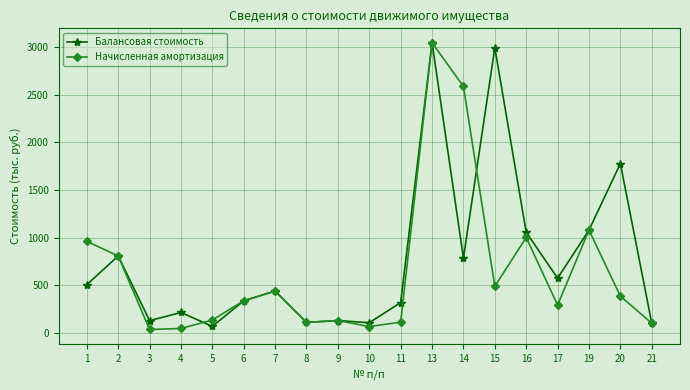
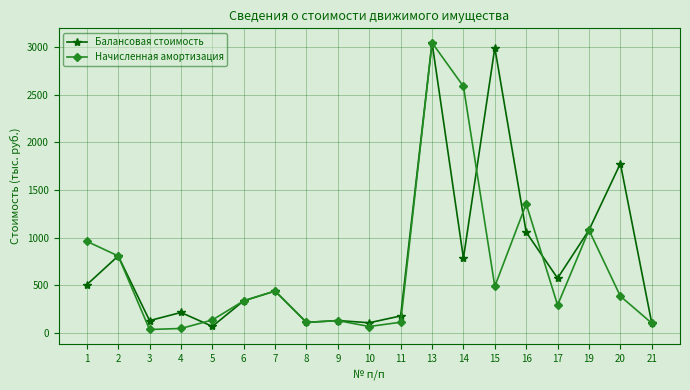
  {
    "Балансовая стоимость": {
      "1": 500,
      "3": 100,
      "4": 200,
      "5": 100,
      "10": 100,
-     "11": 300,
+     "11": 200,
      "14": 800,
      "15": 3000,
      "16": 1100,
      "17": 600,
      "20": 1800
    },
    "Начисленная амортизация": {
      "1": 1000,
      "3": 0,
      "4": 0,
      "5": 100,
      "10": 100,
      "11": 100,
      "14": 2600,
      "15": 500,
-     "16": 1000,
+     "16": 1400,
      "17": 300,
      "20": 400
    }
  }
